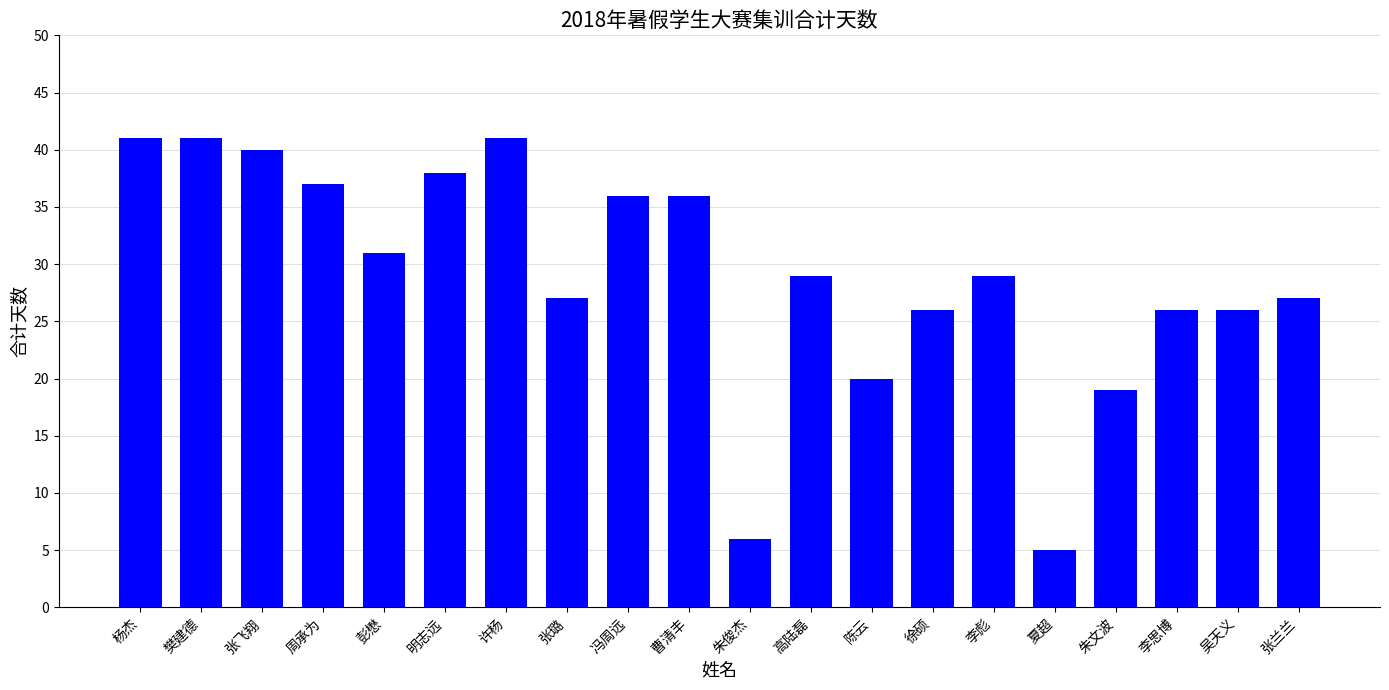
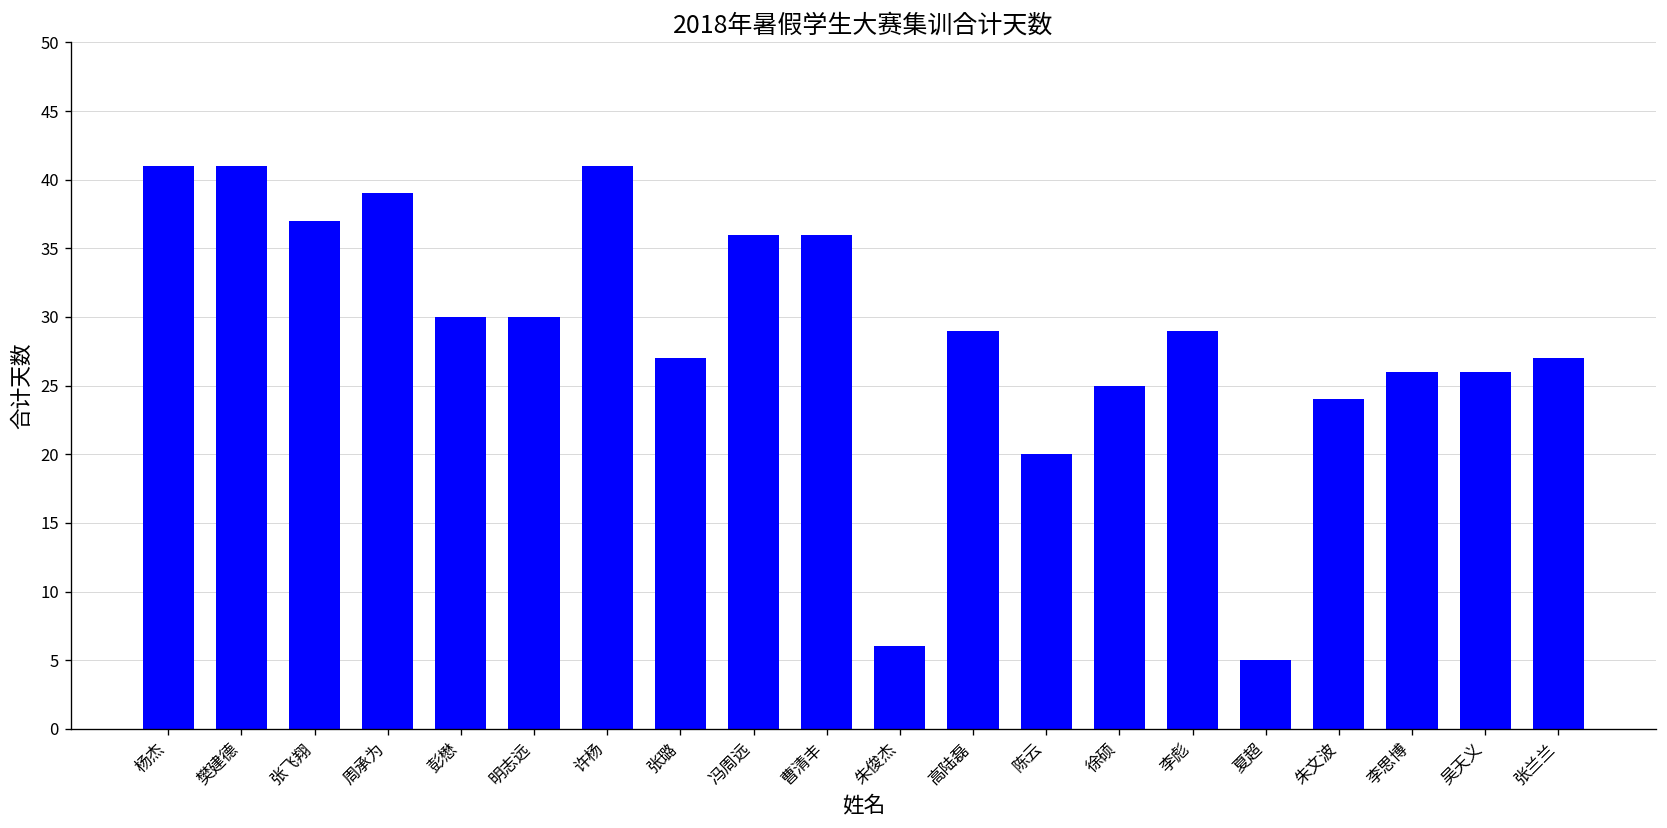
  {
    "杨杰": 41,
    "樊建德": 41,
-   "张飞翔": 40,
-   "周承为": 37,
-   "彭懋": 31,
-   "明志远": 38,
+   "张飞翔": 37,
+   "周承为": 39,
+   "彭懋": 30,
+   "明志远": 30,
    "许杨": 41,
    "张璐": 27,
    "冯周远": 36,
    "曹清丰": 36,
    "朱俊杰": 6,
    "高陆磊": 29,
    "陈云": 20,
-   "徐硕": 26,
+   "徐硕": 25,
    "李彪": 29,
    "夏超": 5,
-   "朱文波": 19,
+   "朱文波": 24,
    "李思博": 26,
    "吴天义": 26,
    "张兰兰": 27
  }
